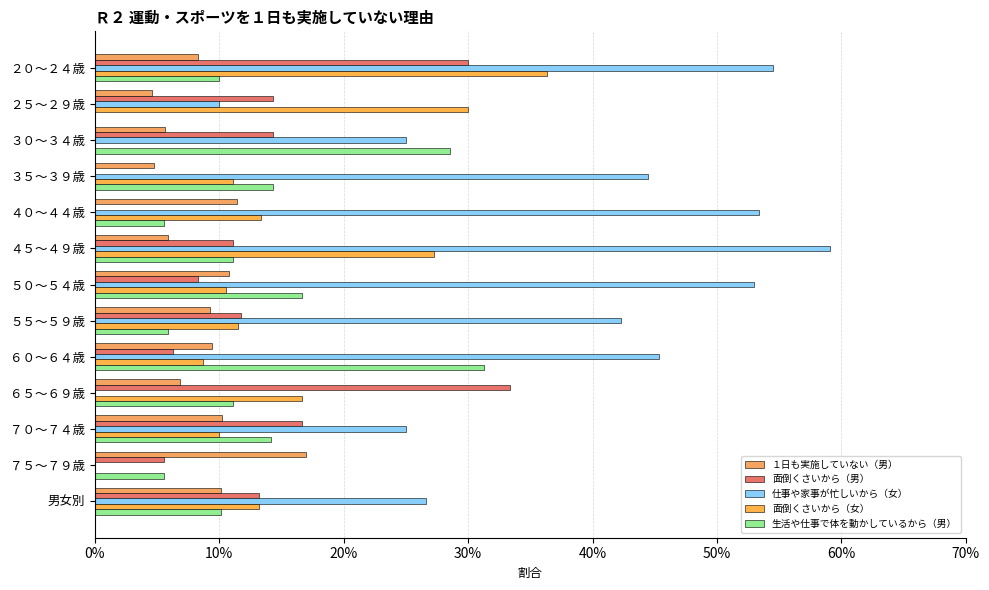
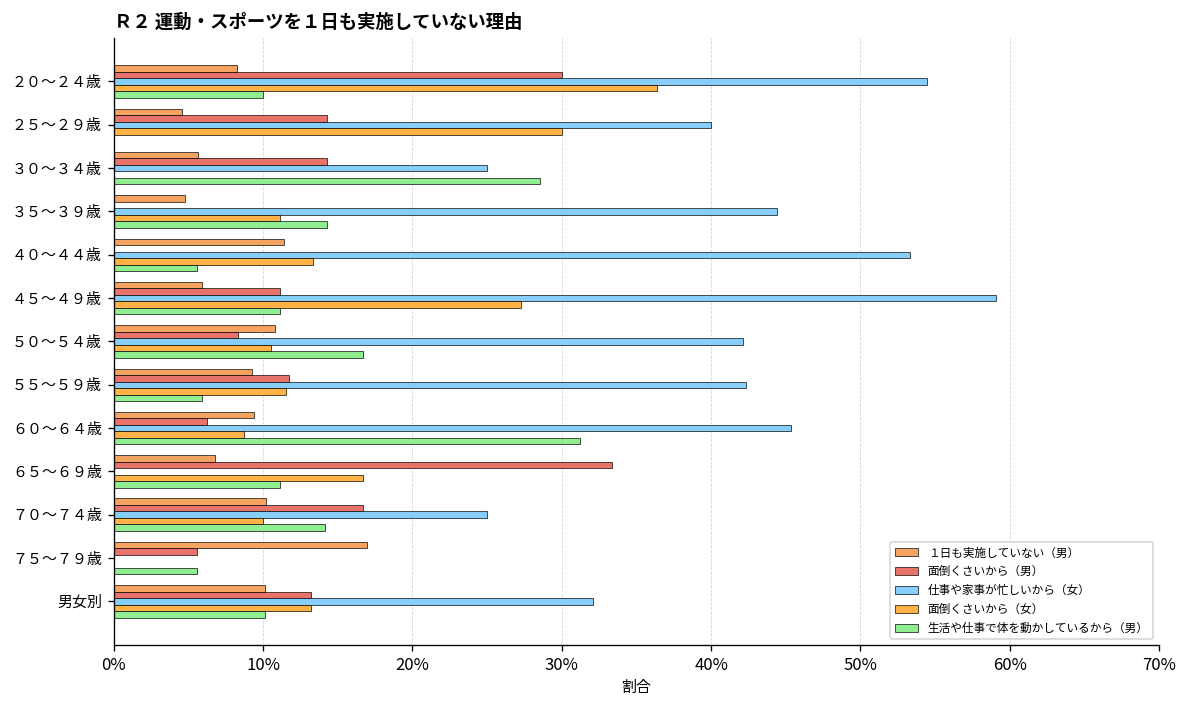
  {
    "仕事や家事が忙しいから（女）": {
      "２０～２４歳": "54.5%",
-     "２５～２９歳": "10.0%",
+     "２５～２９歳": "40.0%",
      "３０～３４歳": "25.0%",
      "３５～３９歳": "44.4%",
      "４０～４４歳": "53.3%",
      "４５～４９歳": "59.1%",
-     "５０～５４歳": "52.9%",
+     "５０～５４歳": "42.1%",
      "５５～５９歳": "42.3%",
      "６０～６４歳": "45.3%",
      "６５～６９歳": "0.0%",
      "７０～７４歳": "25.0%",
      "７５～７９歳": "0.0%",
-     "男女別": "26.6%"
+     "男女別": "32.1%"
    },
    "生活や仕事で体を動かしているから（男）": {
      "２０～２４歳": "10.0%",
      "２５～２９歳": "0.0%",
      "３０～３４歳": "28.6%",
      "３５～３９歳": "14.3%",
      "４０～４４歳": "5.6%",
      "４５～４９歳": "11.1%",
      "５０～５４歳": "16.7%",
      "５５～５９歳": "5.9%",
      "６０～６４歳": "31.3%",
      "６５～６９歳": "11.1%",
      "７０～７４歳": "14.2%",
      "７５～７９歳": "5.6%",
      "男女別": "10.1%"
    }
  }
